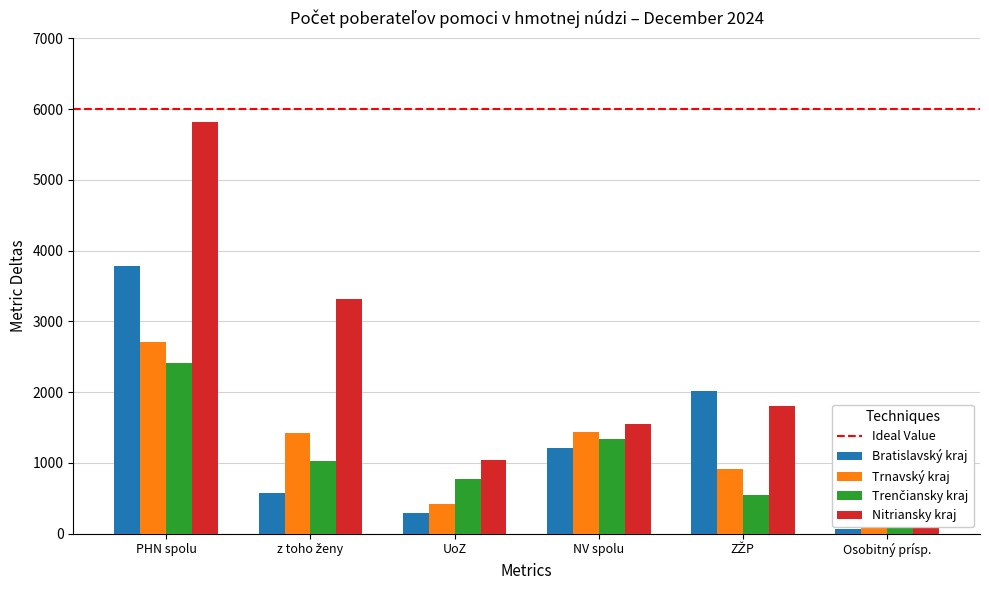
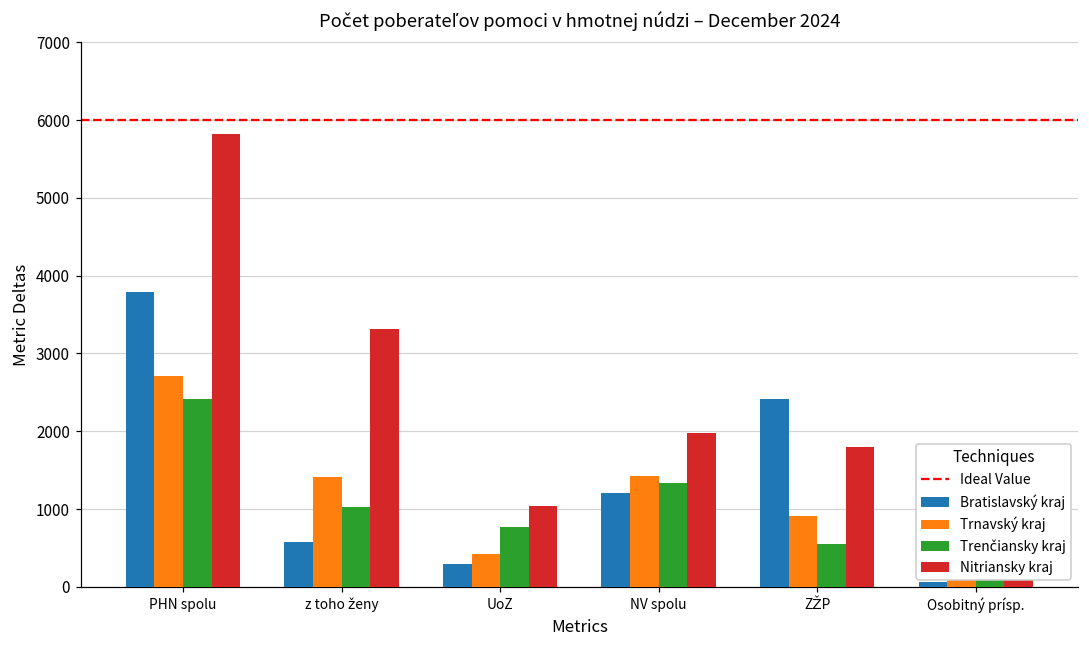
  {
    "Bratislavský kraj": {
      "PHN spolu": 3800,
      "z toho ženy": 600,
      "UoZ": 300,
      "NV spolu": 1200,
-     "ZŽP": 2000,
+     "ZŽP": 2400,
      "Osobitný prísp.": 100
    },
    "Trnavský kraj": {
      "PHN spolu": 2700,
      "z toho ženy": 1400,
      "UoZ": 400,
      "NV spolu": 1400,
      "ZŽP": 900
    },
    "Trenčiansky kraj": {
      "PHN spolu": 2400,
      "z toho ženy": 1000,
      "UoZ": 800,
      "NV spolu": 1300,
      "ZŽP": 500
    },
    "Nitriansky kraj": {
      "PHN spolu": 5800,
      "z toho ženy": 3300,
      "UoZ": 1000,
-     "NV spolu": 1500,
+     "NV spolu": 2000,
      "ZŽP": 1800
    }
  }
